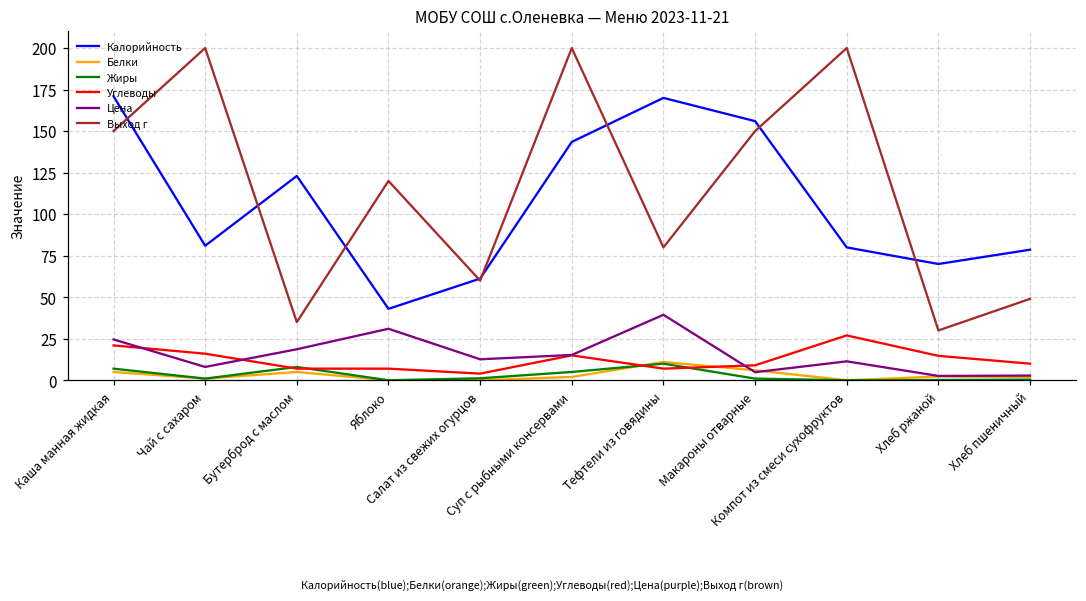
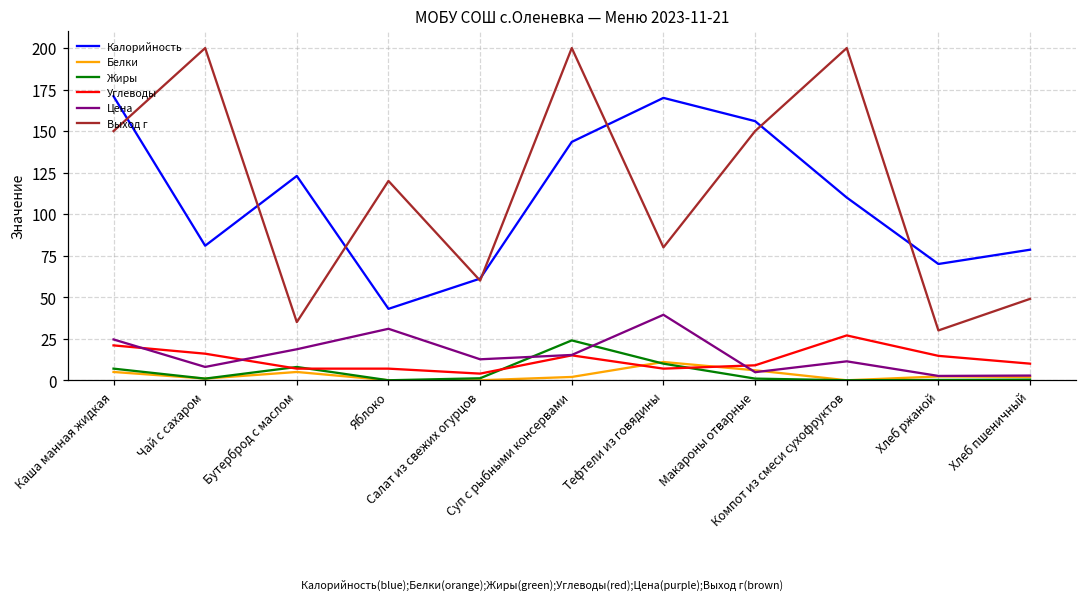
  {
    "Калорийность": {
      "Каша манная жидкая": 171,
      "Чай с сахаром": 81,
      "Бутерброд с маслом": 123,
      "Яблоко": 43,
      "Суп с рыбными консервами": 144,
      "Тефтели из говядины": 170,
      "Макароны отварные": 156,
-     "Компот из смеси сухофруктов": 80,
+     "Компот из смеси сухофруктов": 110,
      "Хлеб ржаной": 70,
      "Хлеб пшеничный": 79
    },
    "Белки": {
      "Каша манная жидкая": 5,
      "Бутерброд с маслом": 5,
      "Суп с рыбными консервами": 2
    },
    "Жиры": {
      "Каша манная жидкая": 7,
-     "Суп с рыбными консервами": 5,
+     "Суп с рыбными консервами": 24,
      "Макароны отварные": 1,
      "Хлеб ржаной": 0
    },
    "Углеводы": {
      "Каша манная жидкая": 21,
      "Чай с сахаром": 16,
      "Яблоко": 7,
      "Салат из свежих огурцов": 4,
      "Тефтели из говядины": 7,
      "Макароны отварные": 9,
      "Компот из смеси сухофруктов": 27,
      "Хлеб ржаной": 15,
      "Хлеб пшеничный": 10
    },
    "Цена": {
      "Каша манная жидкая": 25,
      "Чай с сахаром": 8,
      "Бутерброд с маслом": 19,
      "Яблоко": 31,
      "Салат из свежих огурцов": 13,
      "Тефтели из говядины": 39,
      "Компот из смеси сухофруктов": 11
    },
    "Выход г": {
      "Каша манная жидкая": 150,
      "Чай с сахаром": 200,
      "Бутерброд с маслом": 35,
      "Яблоко": 120,
      "Суп с рыбными консервами": 200,
      "Тефтели из говядины": 80,
      "Макароны отварные": 150,
      "Компот из смеси сухофруктов": 200,
      "Хлеб ржаной": 30,
      "Хлеб пшеничный": 49
    }
  }
